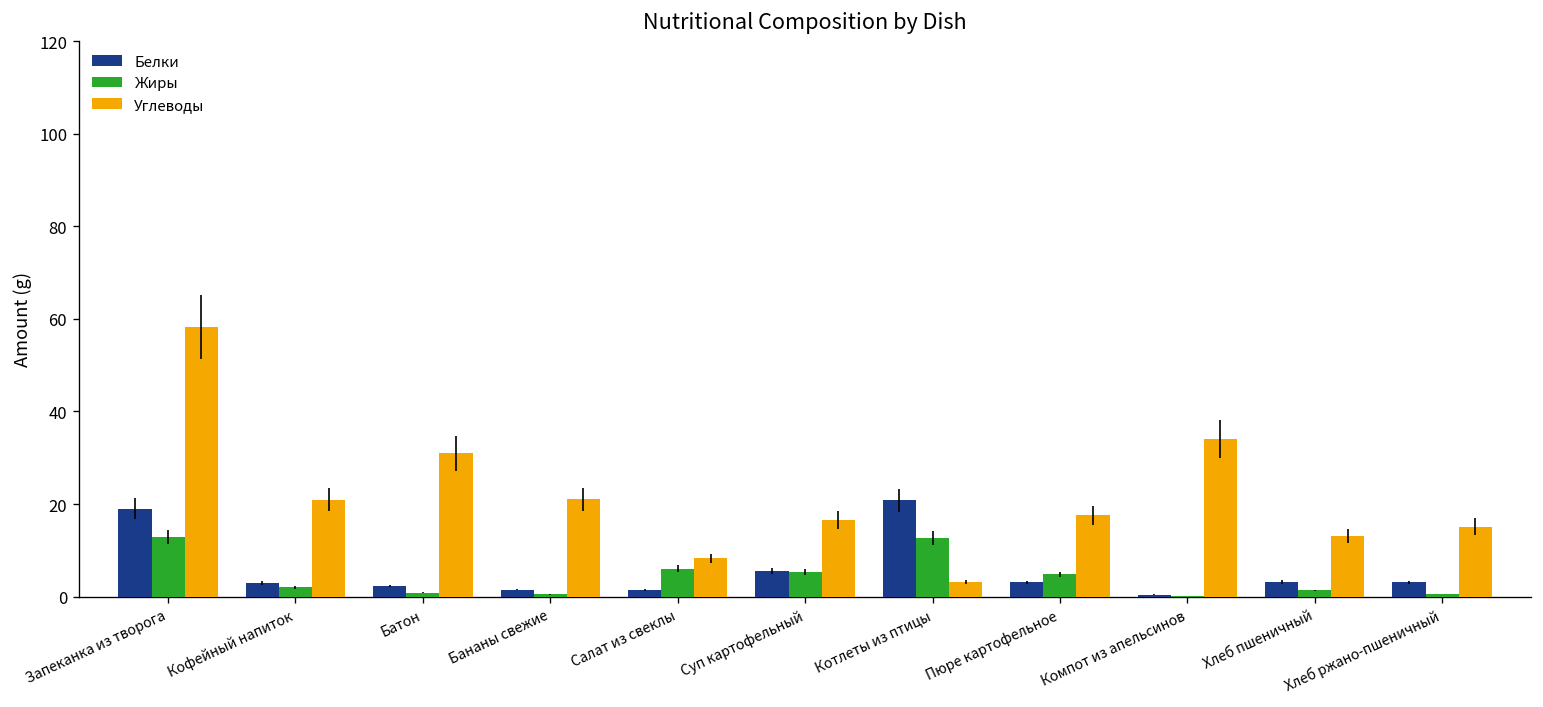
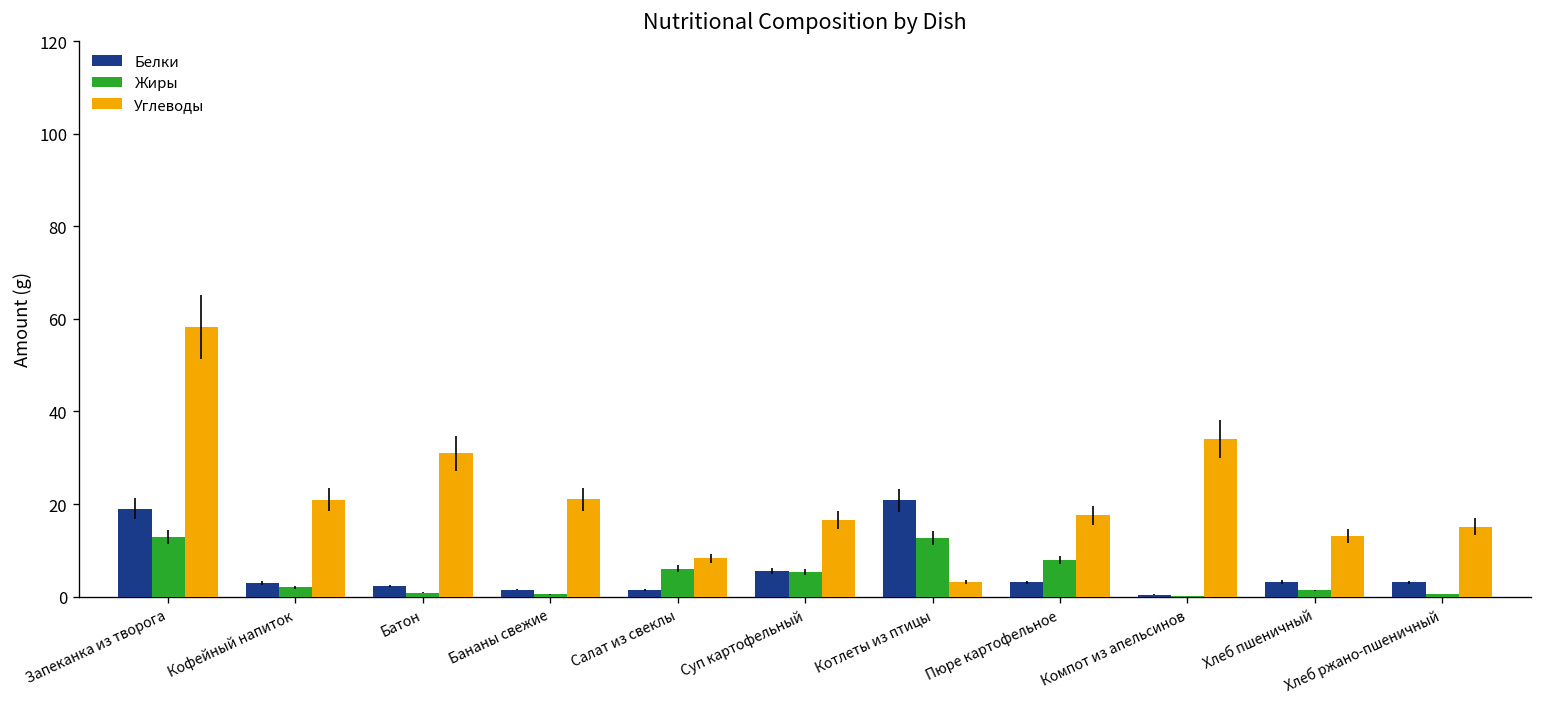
  {
    "Белки": {
      "Запеканка из творога": 19,
      "Кофейный напиток": 3,
      "Батон": 2,
      "Бананы свежие": 2,
      "Салат из свеклы": 1,
      "Суп картофельный": 6,
      "Котлеты из птицы": 21,
      "Пюре картофельное": 3,
      "Хлеб пшеничный": 3,
      "Хлеб ржано-пшеничный": 3
    },
    "Жиры": {
      "Запеканка из творога": 13,
      "Кофейный напиток": 2,
      "Батон": 1,
      "Салат из свеклы": 6,
      "Суп картофельный": 5,
      "Котлеты из птицы": 13,
-     "Пюре картофельное": 5,
+     "Пюре картофельное": 8,
      "Хлеб пшеничный": 1
    },
    "Углеводы": {
      "Запеканка из творога": 58,
      "Кофейный напиток": 21,
      "Батон": 31,
      "Бананы свежие": 21,
      "Салат из свеклы": 8,
      "Суп картофельный": 17,
      "Котлеты из птицы": 3,
      "Пюре картофельное": 18,
      "Компот из апельсинов": 34,
      "Хлеб пшеничный": 13,
      "Хлеб ржано-пшеничный": 15
    }
  }
